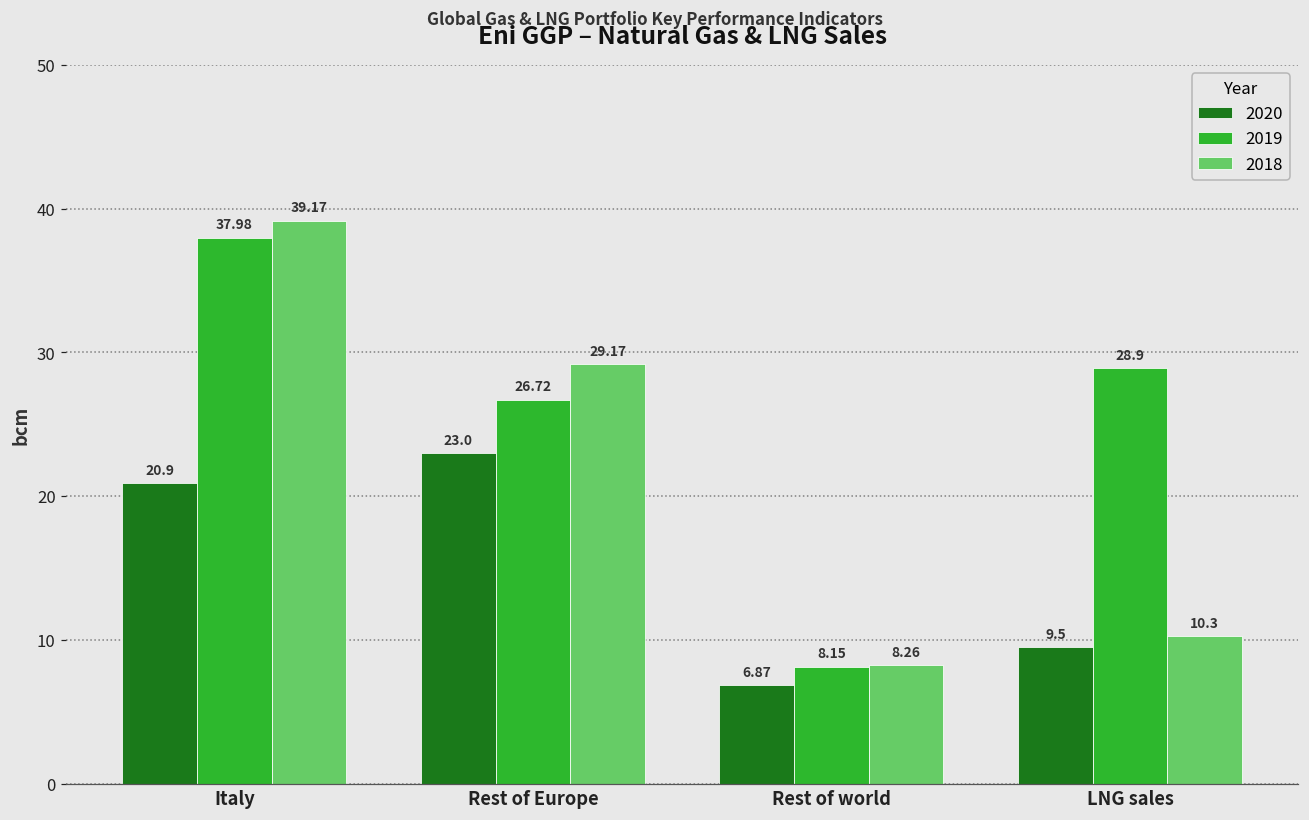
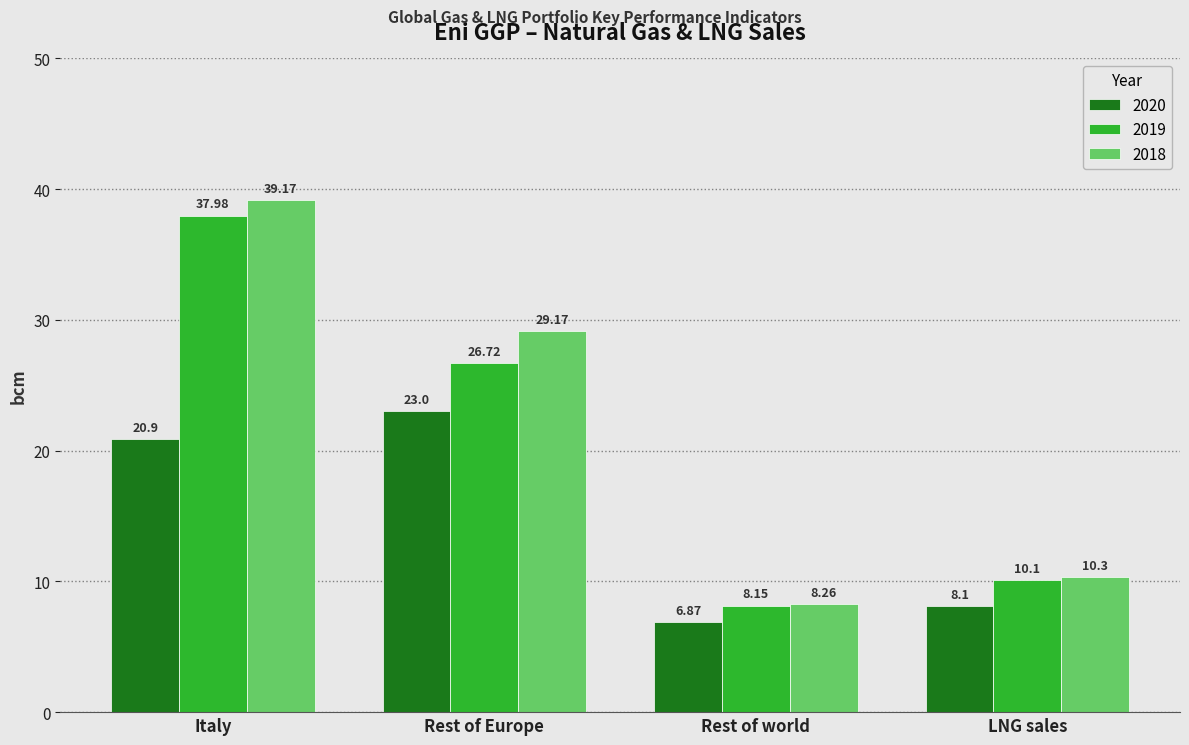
  {
    "2020": {
      "Italy": 20.9,
      "Rest of Europe": 23.0,
      "Rest of world": 6.87,
-     "LNG sales": 9.5
+     "LNG sales": 8.1
    },
    "2019": {
      "Italy": 37.98,
      "Rest of Europe": 26.72,
      "Rest of world": 8.15,
-     "LNG sales": 28.9
+     "LNG sales": 10.1
    },
    "2018": {
      "Italy": 39.17,
      "Rest of Europe": 29.17,
      "Rest of world": 8.26,
      "LNG sales": 10.3
    }
  }
